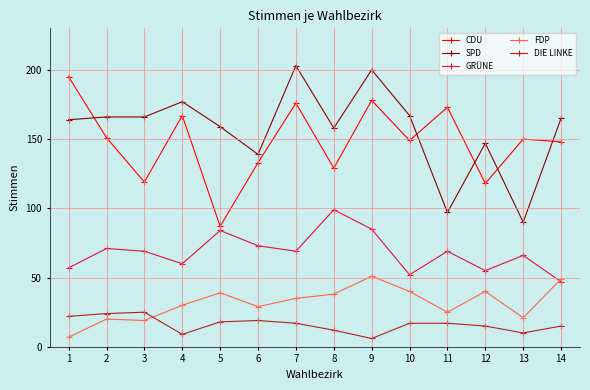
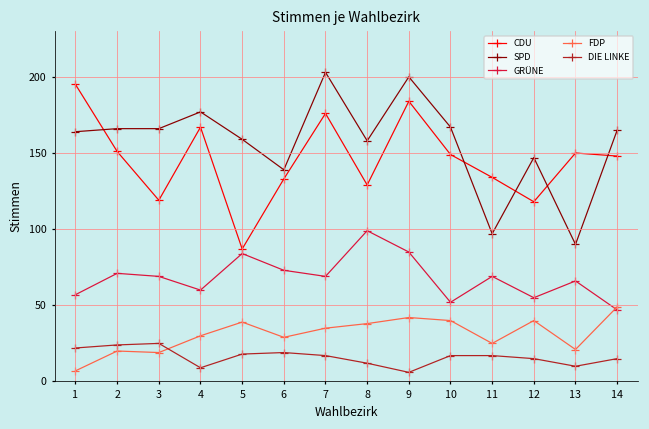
  {
    "CDU": {
      "1": 195,
      "2": 151,
      "3": 119,
      "4": 167,
      "5": 87,
      "6": 133,
      "7": 176,
      "8": 129,
-     "9": 178,
+     "9": 184,
      "10": 149,
-     "11": 173,
+     "11": 134,
      "12": 118,
      "13": 150,
      "14": 148
    },
    "SPD": {
      "1": 164,
      "2": 166,
      "3": 166,
      "4": 177,
      "5": 159,
      "6": 139,
      "7": 203,
      "8": 158,
      "9": 200,
      "10": 167,
      "11": 97,
      "12": 147,
      "13": 90,
      "14": 165
    },
    "FDP": {
      "1": 7,
      "2": 20,
      "3": 19,
      "4": 30,
      "5": 39,
      "6": 29,
      "7": 35,
      "8": 38,
-     "9": 51,
+     "9": 42,
      "10": 40,
      "11": 25,
      "12": 40,
      "13": 21,
      "14": 49
    }
  }
